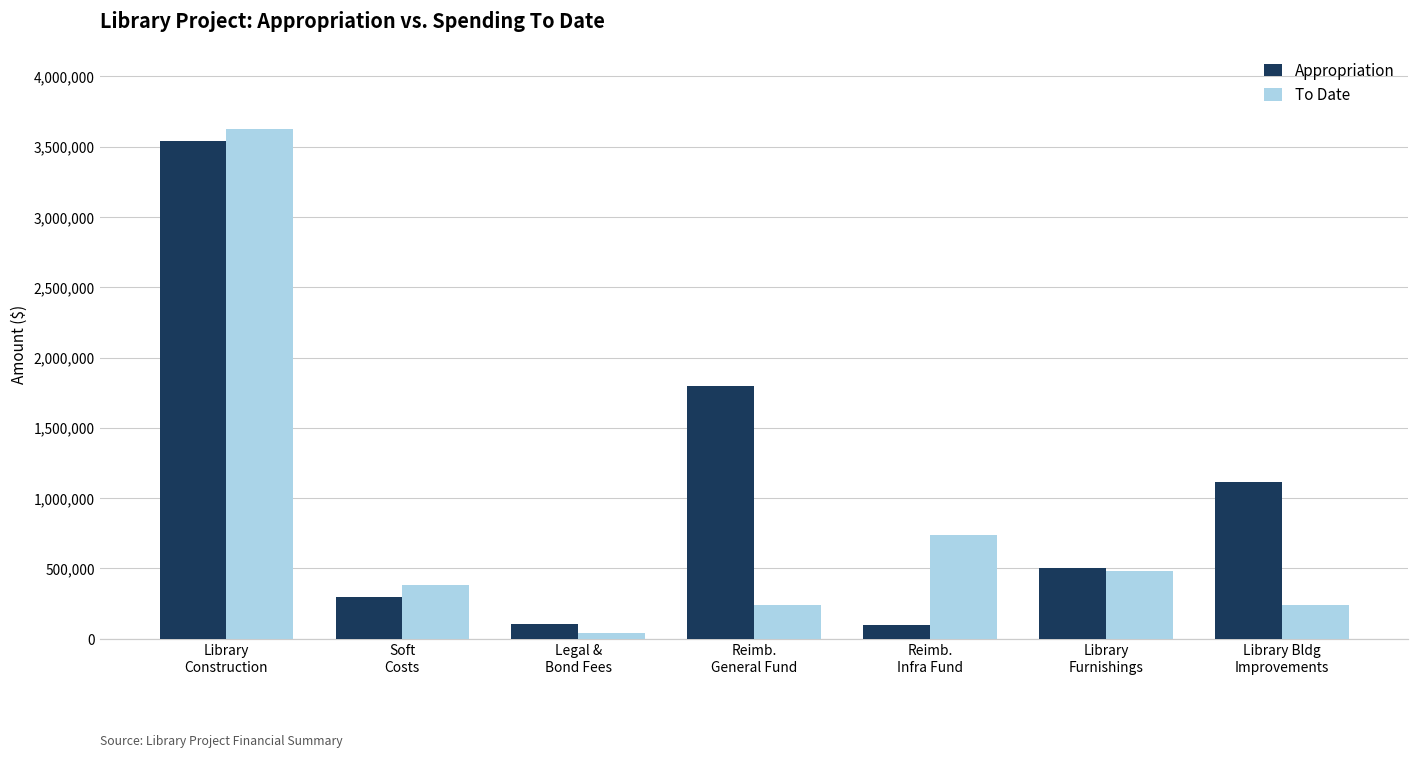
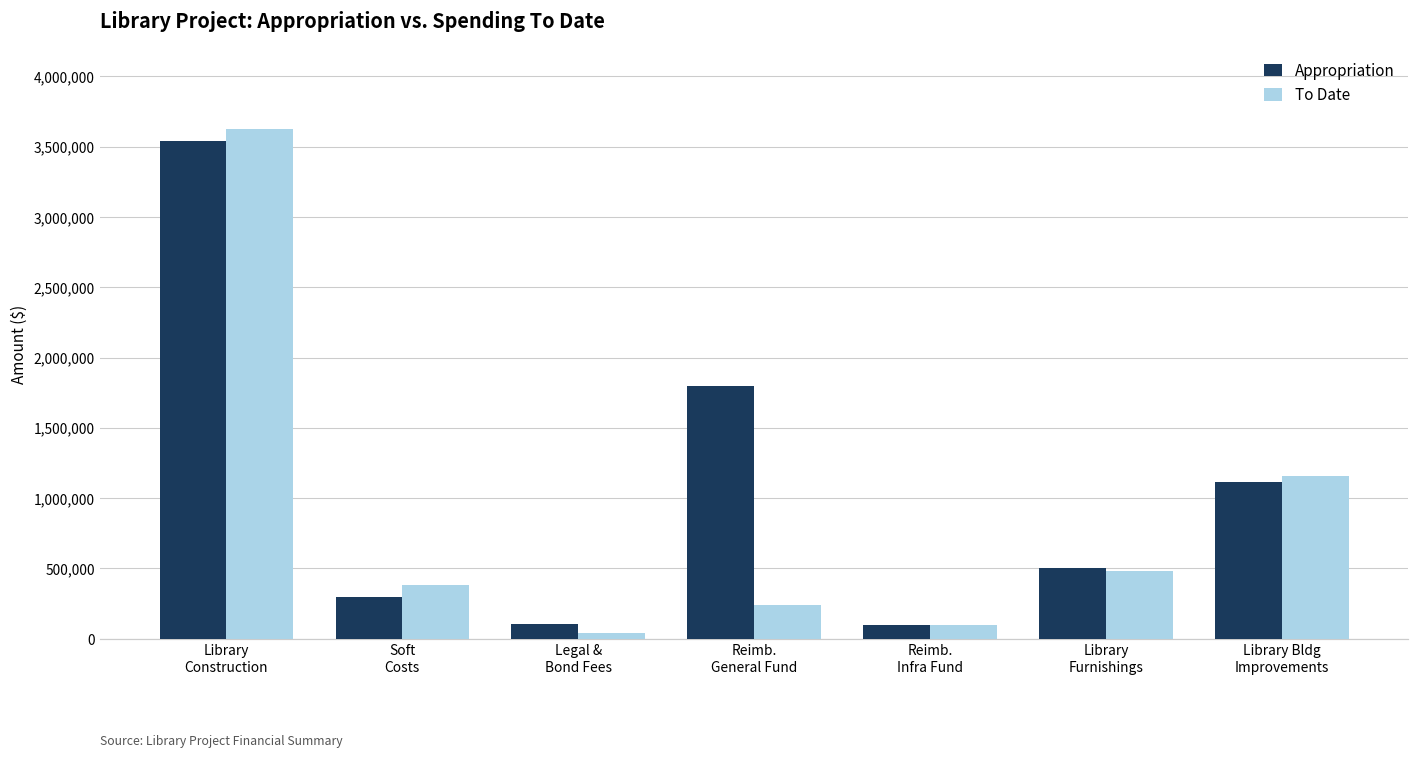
  {
    "Appropriation": {
      "Library Construction": "3,540,000",
      "Soft Costs": "290,000",
      "Legal & Bond Fees": "100,000",
      "Reimb. General Fund": "1,800,000",
      "Reimb. Infra Fund": "100,000",
      "Library Furnishings": "500,000",
      "Library Bldg Improvements": "1,110,000"
    },
    "To Date": {
      "Library Construction": "3,620,000",
      "Soft Costs": "380,000",
      "Legal & Bond Fees": "40,000",
      "Reimb. General Fund": "240,000",
-     "Reimb. Infra Fund": "730,000",
+     "Reimb. Infra Fund": "100,000",
      "Library Furnishings": "480,000",
-     "Library Bldg Improvements": "240,000"
+     "Library Bldg Improvements": "1,160,000"
    }
  }
